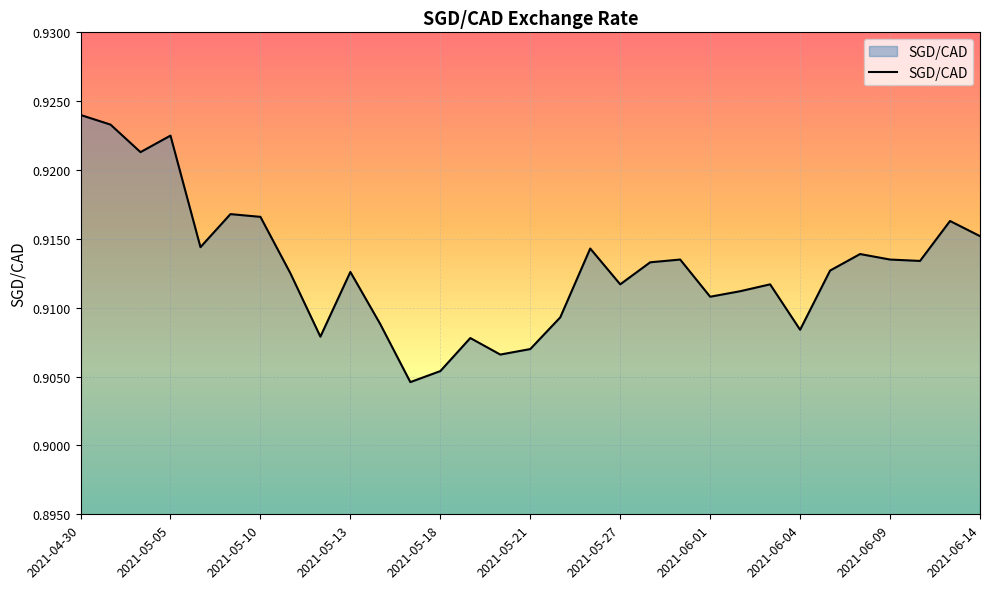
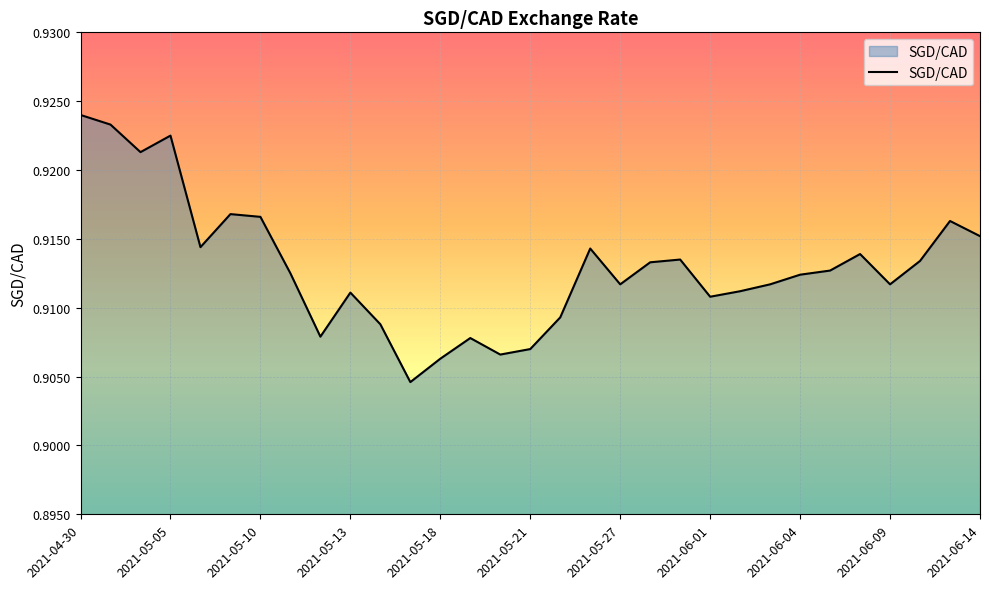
  {
    "2021-04-30": 0.9240,
    "2021-05-05": 0.9225,
    "2021-05-10": 0.9166,
-   "2021-05-13": 0.9126,
-   "2021-05-18": 0.9054,
+   "2021-05-13": 0.9111,
+   "2021-05-18": 0.9063,
    "2021-05-21": 0.9070,
    "2021-05-27": 0.9117,
    "2021-06-01": 0.9108,
-   "2021-06-04": 0.9084,
-   "2021-06-09": 0.9135,
+   "2021-06-04": 0.9124,
+   "2021-06-09": 0.9117,
    "2021-06-14": 0.9152
  }
